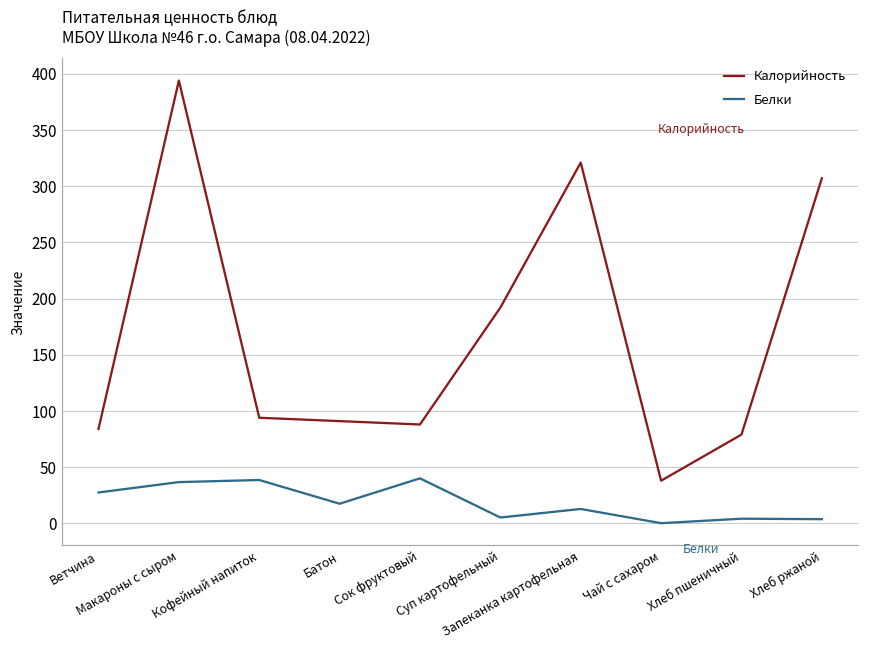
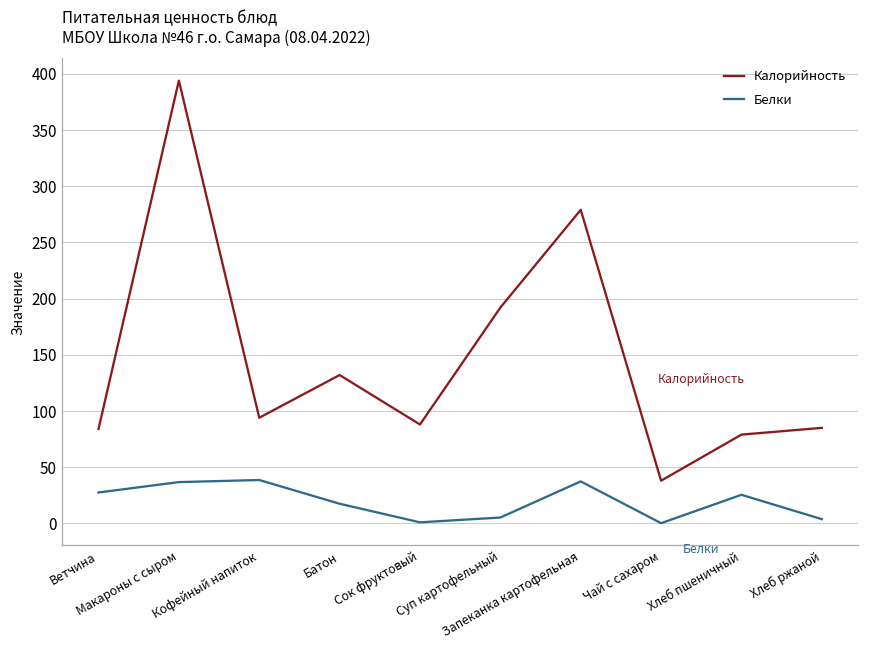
  {
    "Калорийность": {
      "Ветчина": 84,
      "Макароны с сыром": 394,
      "Кофейный напиток": 94,
-     "Батон": 91,
+     "Батон": 132,
      "Сок фруктовый": 88,
      "Суп картофельный": 192,
-     "Запеканка картофельная": 321,
+     "Запеканка картофельная": 279,
      "Чай с сахаром": 38,
      "Хлеб пшеничный": 79,
-     "Хлеб ржаной": 307
+     "Хлеб ржаной": 85
    },
    "Белки": {
      "Ветчина": 28,
      "Макароны с сыром": 37,
      "Кофейный напиток": 39,
      "Батон": 18,
-     "Сок фруктовый": 40,
+     "Сок фруктовый": 1,
      "Суп картофельный": 5,
-     "Запеканка картофельная": 13,
+     "Запеканка картофельная": 37,
      "Чай с сахаром": 0,
-     "Хлеб пшеничный": 4,
+     "Хлеб пшеничный": 25,
      "Хлеб ржаной": 4
    }
  }
